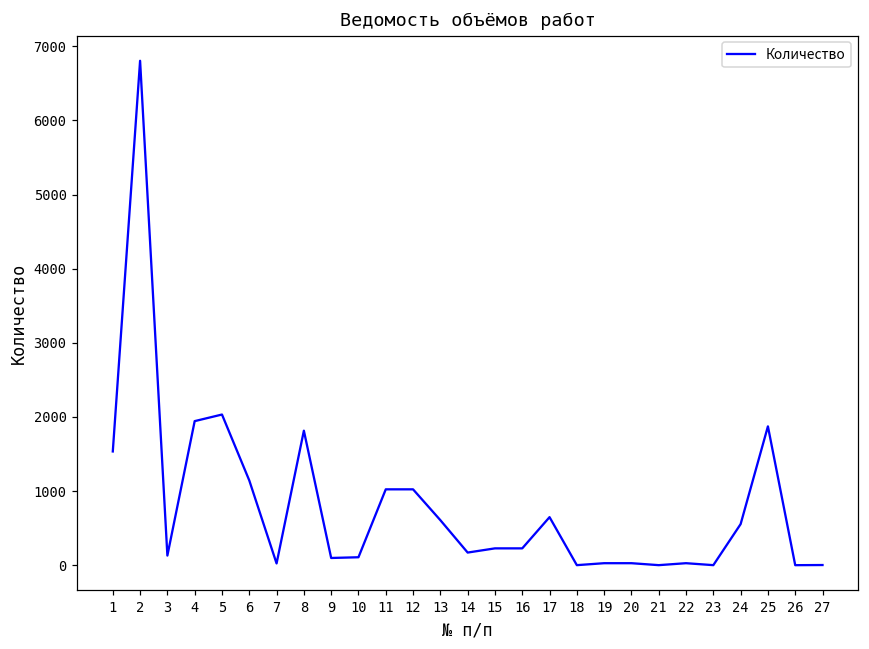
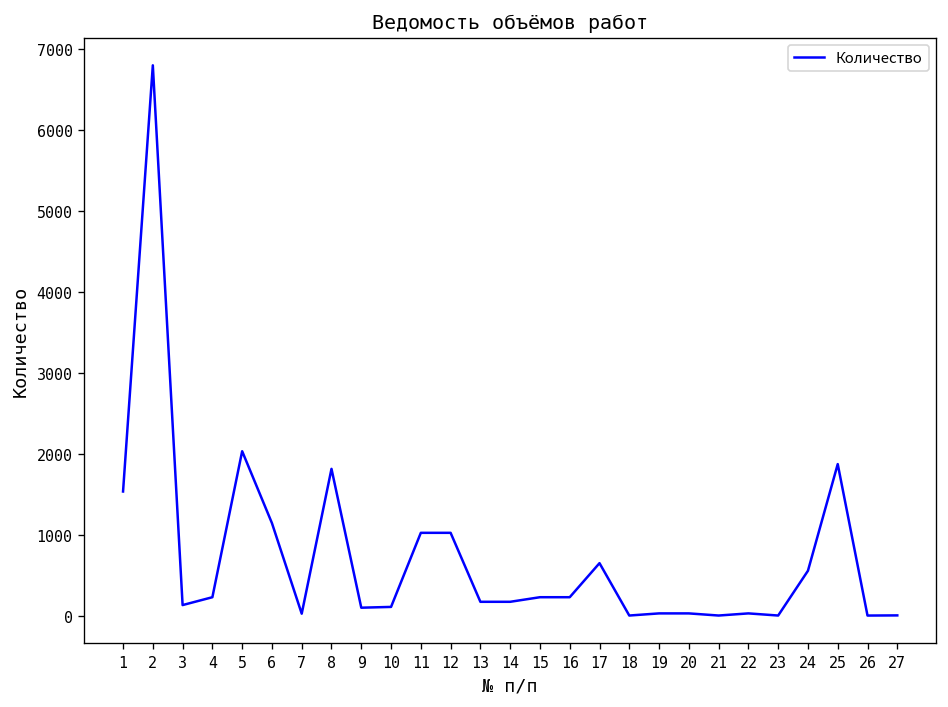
  {
    "1": 1500,
    "2": 6800,
    "3": 100,
-   "4": 1900,
+   "4": 200,
    "5": 2000,
    "6": 1100,
    "7": 0,
    "8": 1800,
    "9": 100,
    "10": 100,
    "11": 1000,
    "12": 1000,
-   "13": 600,
+   "13": 200,
    "14": 200,
    "15": 200,
    "16": 200,
    "17": 600,
    "18": 0,
    "19": 0,
    "20": 0,
    "21": 0,
    "22": 0,
    "23": 0,
    "24": 600,
    "25": 1900,
    "26": 0,
    "27": 0
  }
